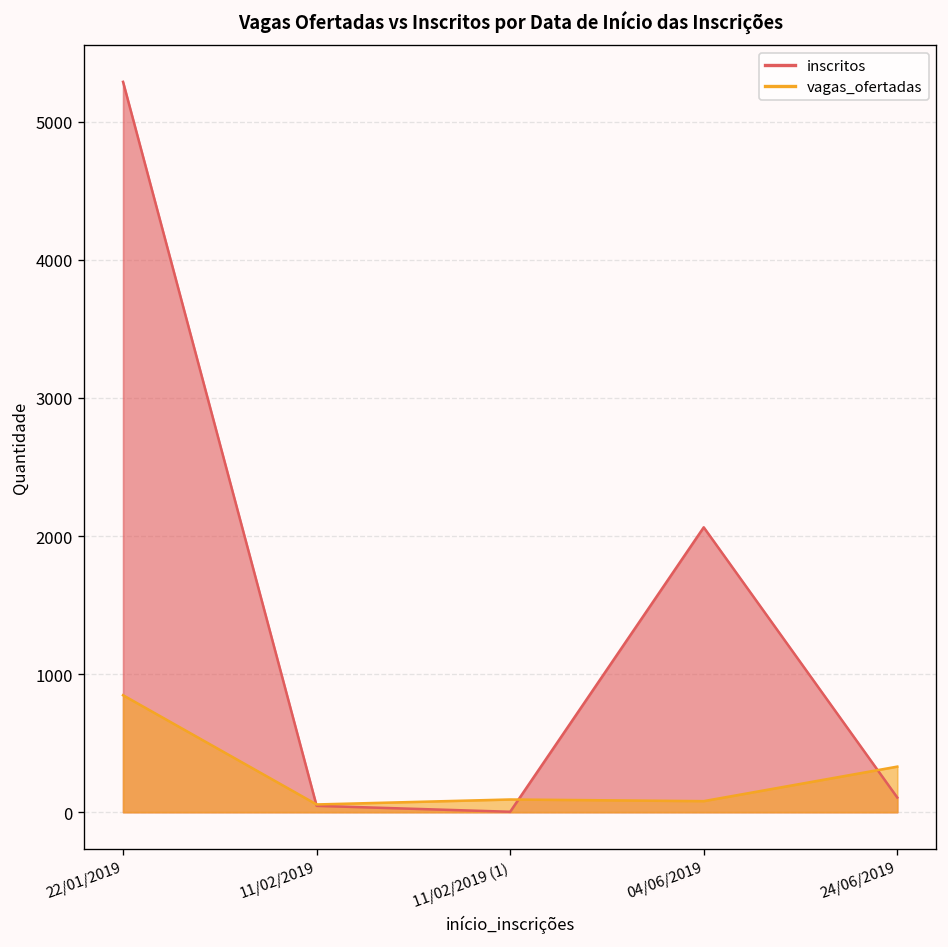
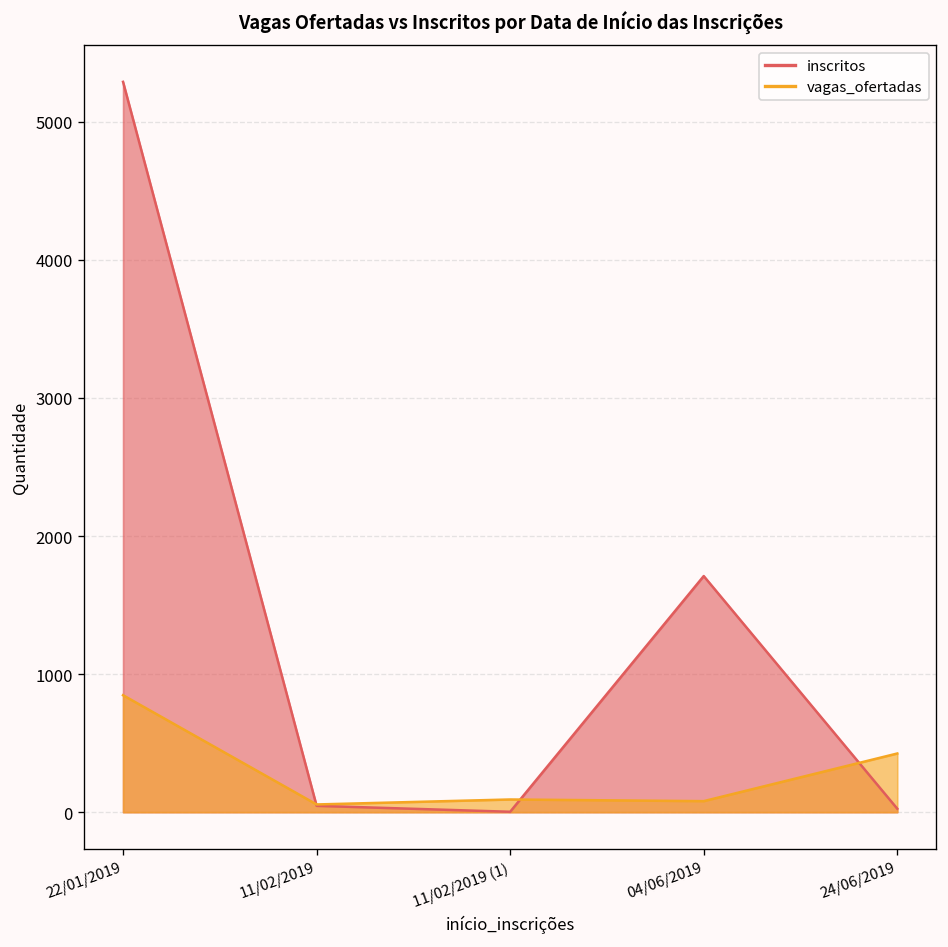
  {
    "inscritos": {
      "22/01/2019": 5290,
      "11/02/2019 (1)": 0,
-     "04/06/2019": 2060,
-     "24/06/2019": 110
+     "04/06/2019": 1710,
+     "24/06/2019": 30
    },
    "vagas_ofertadas": {
      "22/01/2019": 850,
      "11/02/2019 (1)": 90,
      "04/06/2019": 80,
-     "24/06/2019": 330
+     "24/06/2019": 430
    }
  }
